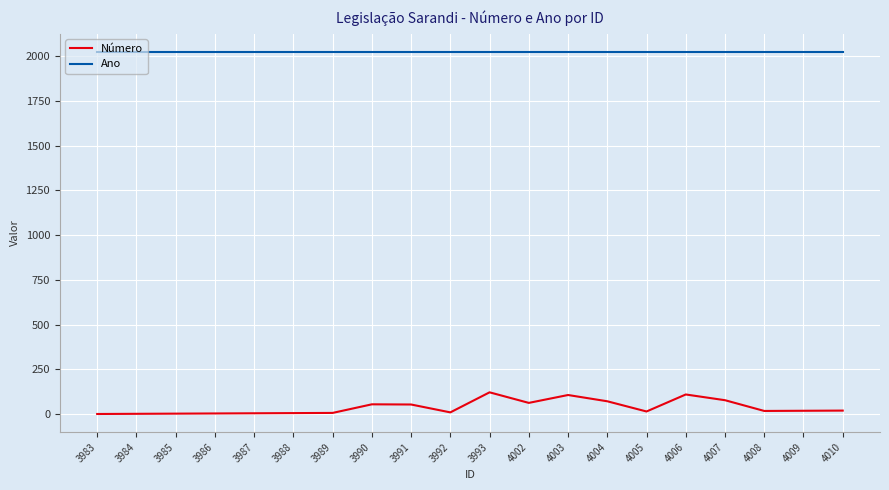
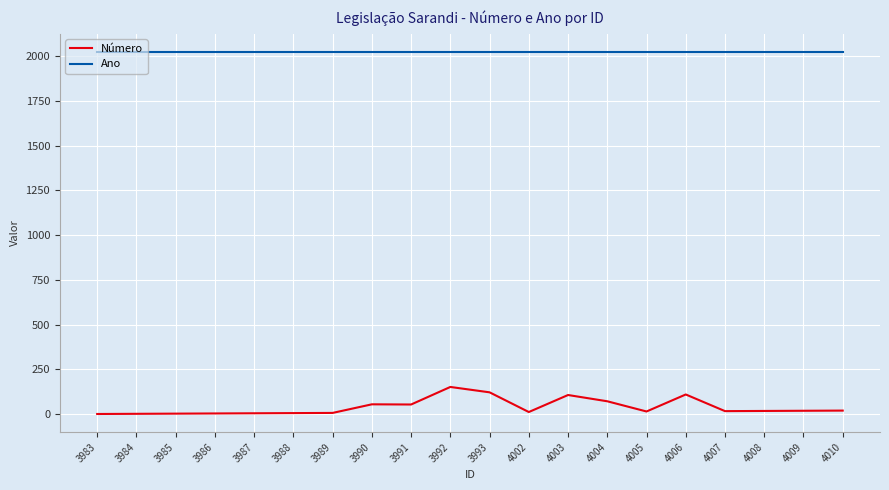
  {
    "Número": {
      "3983": 0,
      "3984": 0,
      "3985": 0,
      "3986": 0,
      "3987": 10,
      "3988": 10,
      "3989": 10,
      "3990": 60,
      "3991": 50,
-     "3992": 10,
+     "3992": 150,
      "3993": 120,
-     "4002": 60,
+     "4002": 10,
      "4003": 110,
      "4004": 70,
      "4005": 20,
      "4006": 110,
-     "4007": 80,
+     "4007": 20,
      "4008": 20,
      "4009": 20,
      "4010": 20
    },
    "Ano": {
      "3985": 2020,
      "3986": 2020,
      "3987": 2020,
      "3988": 2020,
      "3989": 2020,
      "3990": 2020,
      "3991": 2020,
      "3992": 2020,
      "3993": 2020,
      "4002": 2020,
      "4003": 2020,
      "4004": 2020,
      "4005": 2020,
      "4006": 2020,
      "4007": 2020,
      "4008": 2020,
      "4009": 2020,
      "4010": 2020
    }
  }
